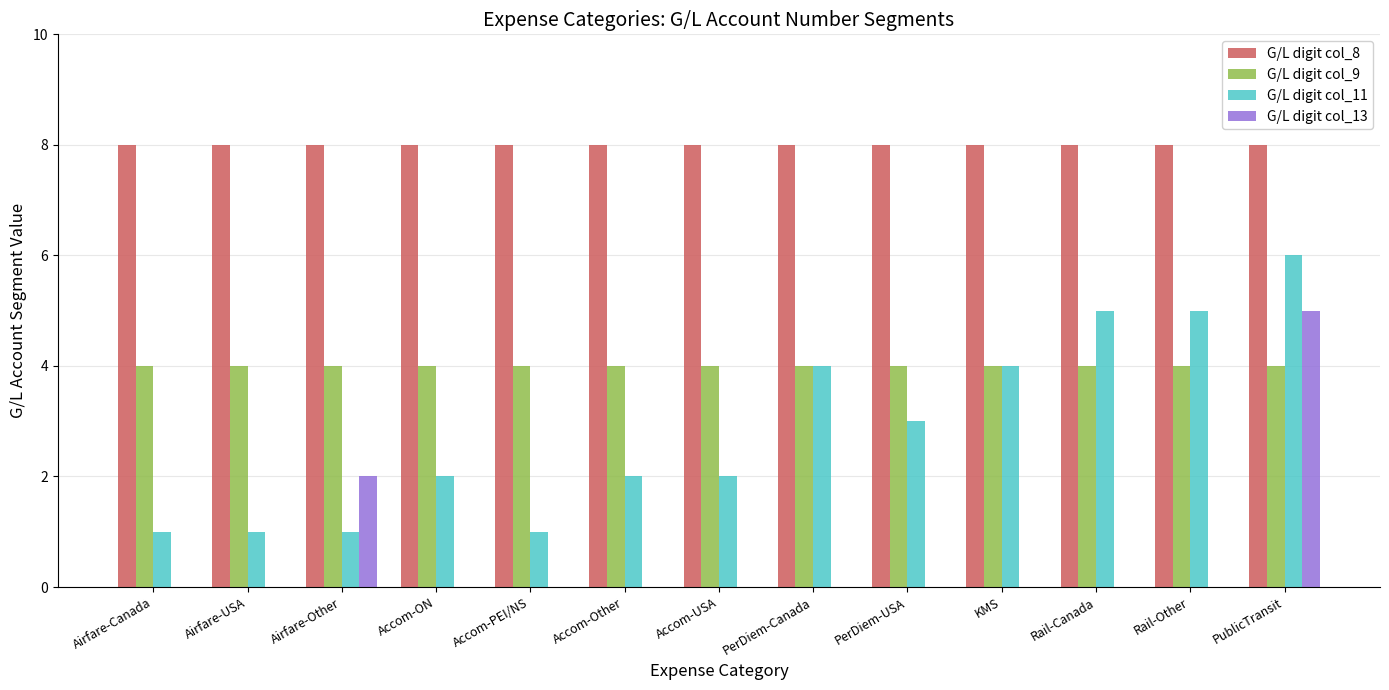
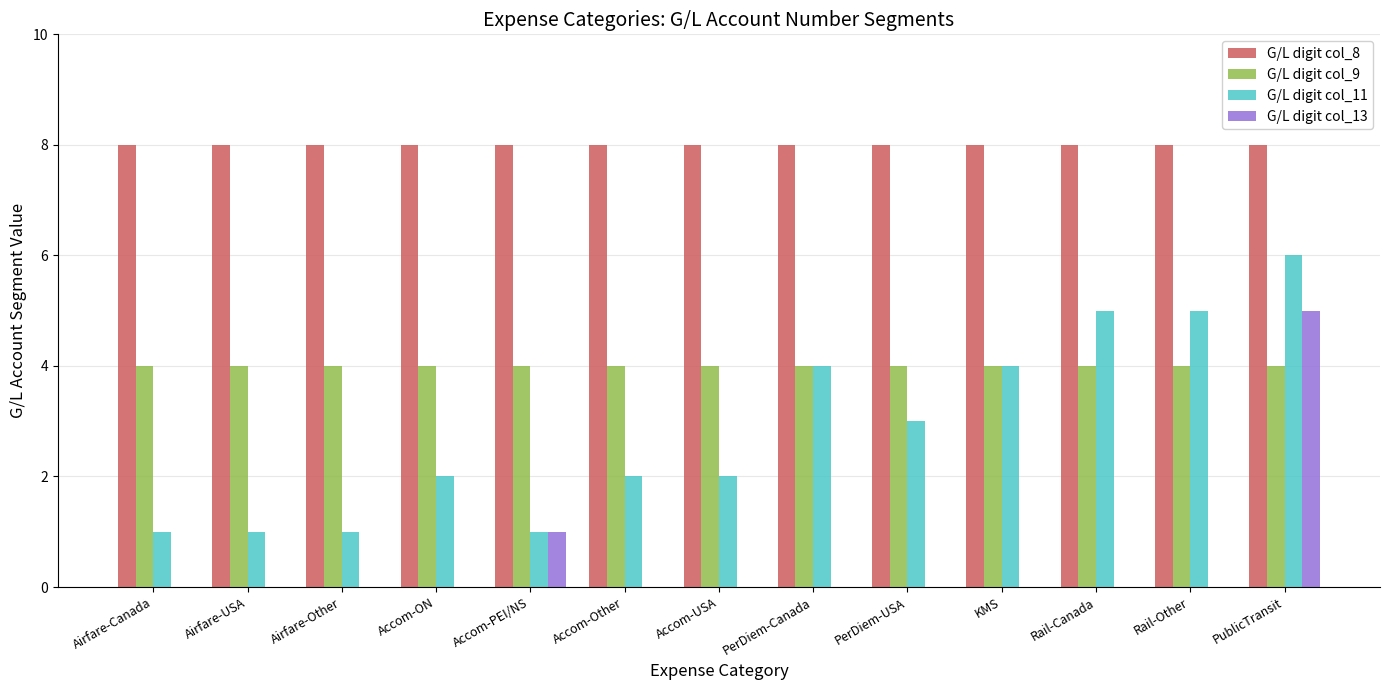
  {
    "G/L digit col_8": {
      "Airfare-Canada": 8,
      "Airfare-USA": 8,
      "Airfare-Other": 8,
      "Accom-ON": 8,
      "Accom-PEI/NS": 8,
      "Accom-Other": 8,
      "Accom-USA": 8,
      "PerDiem-Canada": 8,
      "PerDiem-USA": 8,
      "KMS": 8,
      "Rail-Canada": 8,
      "Rail-Other": 8,
      "PublicTransit": 8
    },
    "G/L digit col_9": {
      "Airfare-Canada": 4,
      "Airfare-USA": 4,
      "Airfare-Other": 4,
      "Accom-ON": 4,
      "Accom-PEI/NS": 4,
      "Accom-Other": 4,
      "Accom-USA": 4,
      "PerDiem-Canada": 4,
      "PerDiem-USA": 4,
      "KMS": 4,
      "Rail-Canada": 4,
      "Rail-Other": 4,
      "PublicTransit": 4
    },
    "G/L digit col_11": {
      "Airfare-Canada": 1,
      "Airfare-USA": 1,
      "Airfare-Other": 1,
      "Accom-ON": 2,
      "Accom-PEI/NS": 1,
      "Accom-Other": 2,
      "Accom-USA": 2,
      "PerDiem-Canada": 4,
      "PerDiem-USA": 3,
      "KMS": 4,
      "Rail-Canada": 5,
      "Rail-Other": 5,
      "PublicTransit": 6
    },
    "G/L digit col_13": {
      "Airfare-Canada": 0,
      "Airfare-USA": 0,
-     "Airfare-Other": 2,
+     "Airfare-Other": 0,
      "Accom-ON": 0,
-     "Accom-PEI/NS": 0,
+     "Accom-PEI/NS": 1,
      "Accom-Other": 0,
      "Accom-USA": 0,
      "PerDiem-Canada": 0,
      "PerDiem-USA": 0,
      "KMS": 0,
      "Rail-Canada": 0,
      "Rail-Other": 0,
      "PublicTransit": 5
    }
  }
